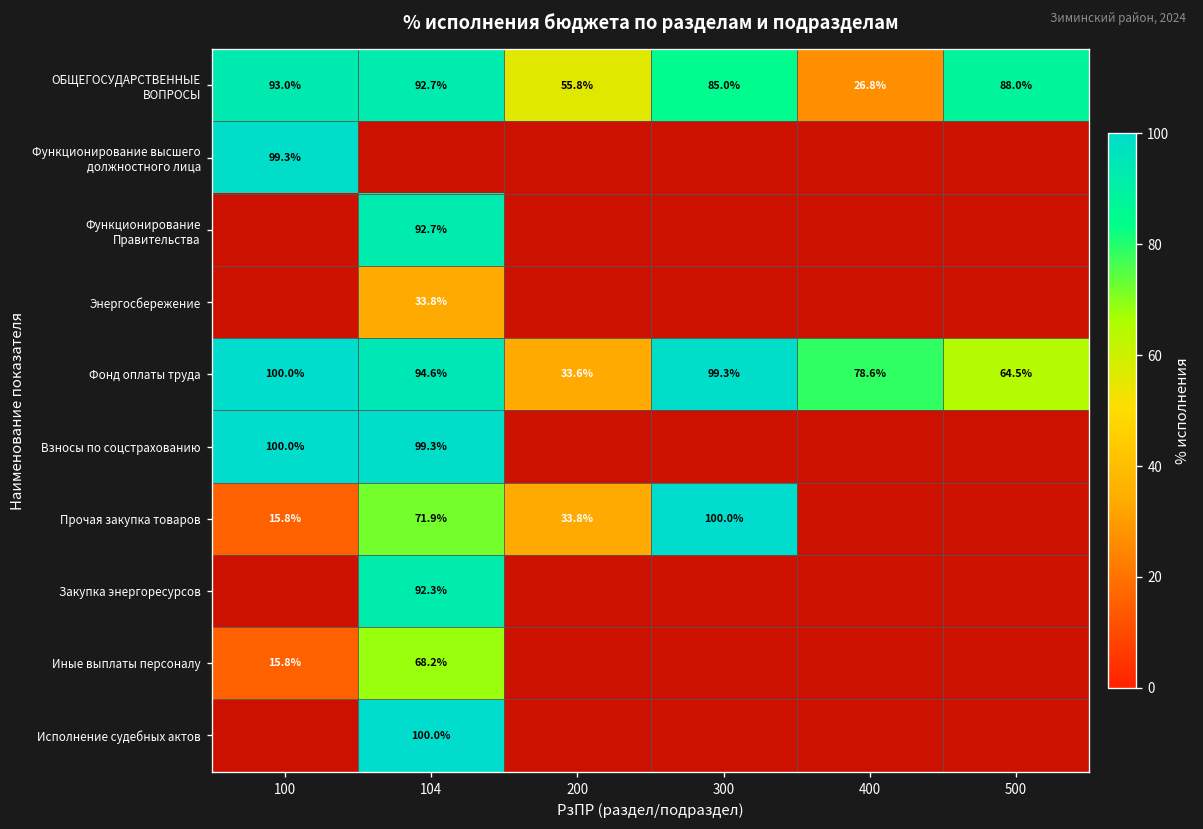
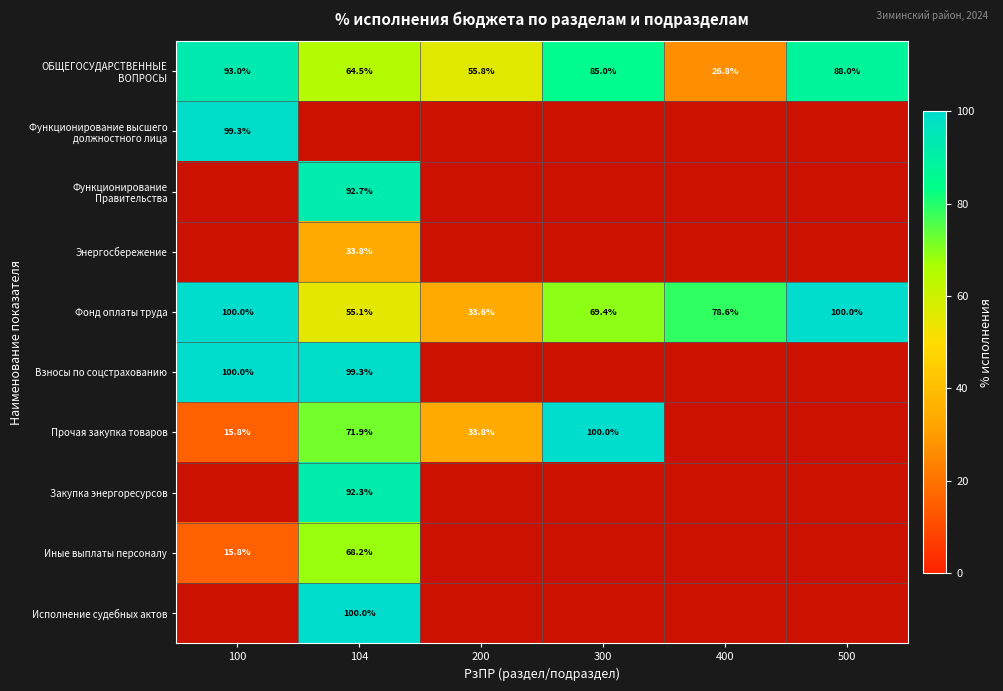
  {
    "ОБЩЕГОСУДАРСТВЕННЫЕ ВОПРОСЫ": {
      "100": "93.0%",
-     "104": "92.7%",
+     "104": "64.5%",
      "200": "55.8%",
      "300": "85.0%",
      "400": "26.8%",
      "500": "88.0%"
    },
    "Функционирование высшего должностного лица": {
      "100": "99.3%"
    },
    "Функционирование Правительства": {
      "104": "92.7%"
    },
    "Энергосбережение": {
      "104": "33.8%"
    },
    "Фонд оплаты труда": {
      "100": "100.0%",
-     "104": "94.6%",
+     "104": "55.1%",
      "200": "33.6%",
-     "300": "99.3%",
+     "300": "69.4%",
      "400": "78.6%",
-     "500": "64.5%"
+     "500": "100.0%"
    },
    "Взносы по соцстрахованию": {
      "100": "100.0%",
      "104": "99.3%"
    },
    "Прочая закупка товаров": {
      "100": "15.8%",
      "104": "71.9%",
      "200": "33.8%",
      "300": "100.0%"
    },
    "Закупка энергоресурсов": {
      "104": "92.3%"
    },
    "Иные выплаты персоналу": {
      "100": "15.8%",
      "104": "68.2%"
    },
    "Исполнение судебных актов": {
      "104": "100.0%"
    }
  }
